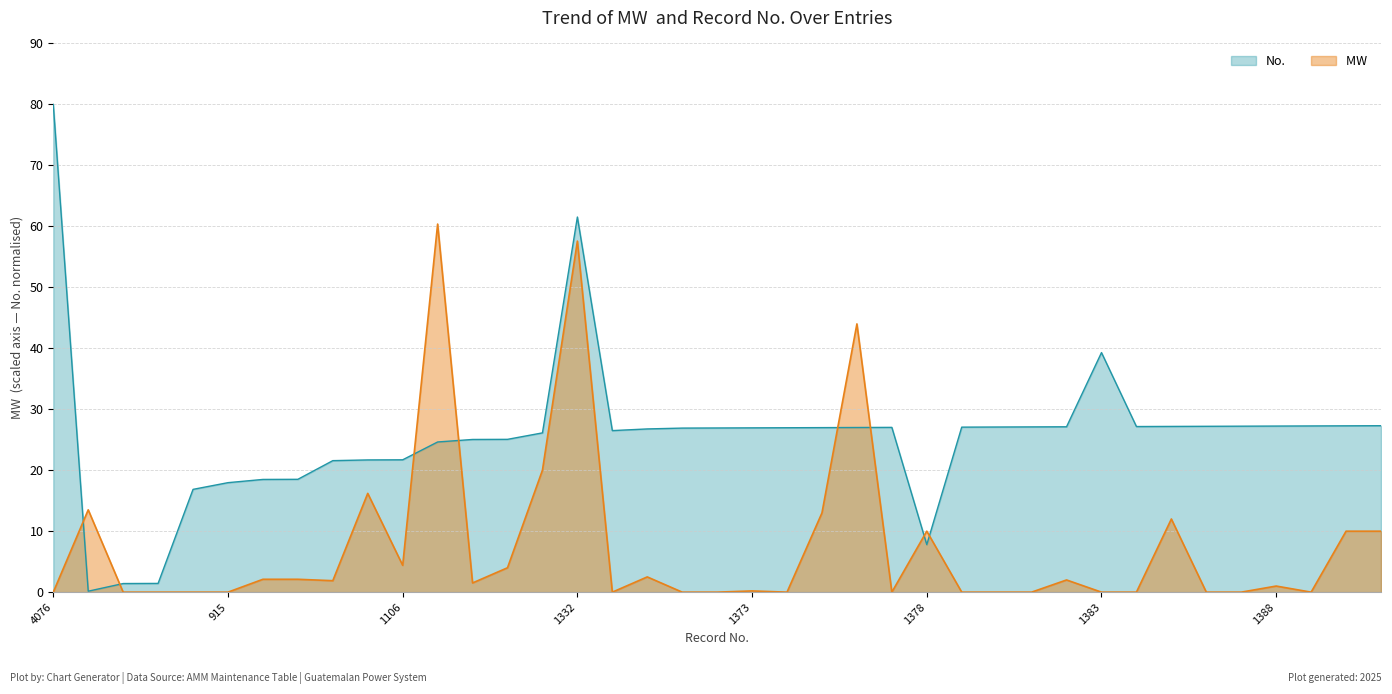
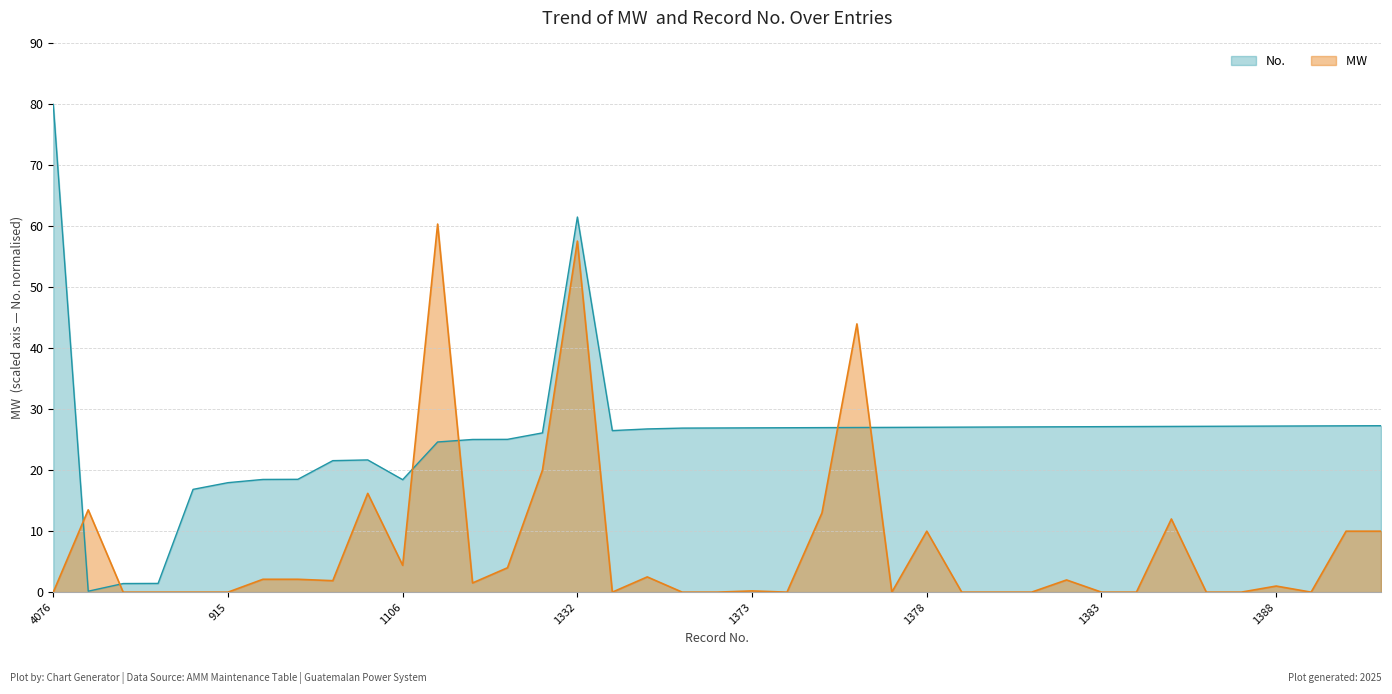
  {
    "No.": {
      "4076": 80,
      "915": 18,
-     "1106": 22,
+     "1106": 18,
      "1332": 62,
      "1373": 27,
-     "1378": 8,
-     "1383": 39,
+     "1378": 27,
+     "1383": 27,
      "1388": 27
    },
    "MW": {
      "4076": 0,
      "915": 0,
      "1106": 4,
      "1332": 58,
      "1373": 0,
      "1378": 10,
      "1383": 0,
      "1388": 1
    }
  }
